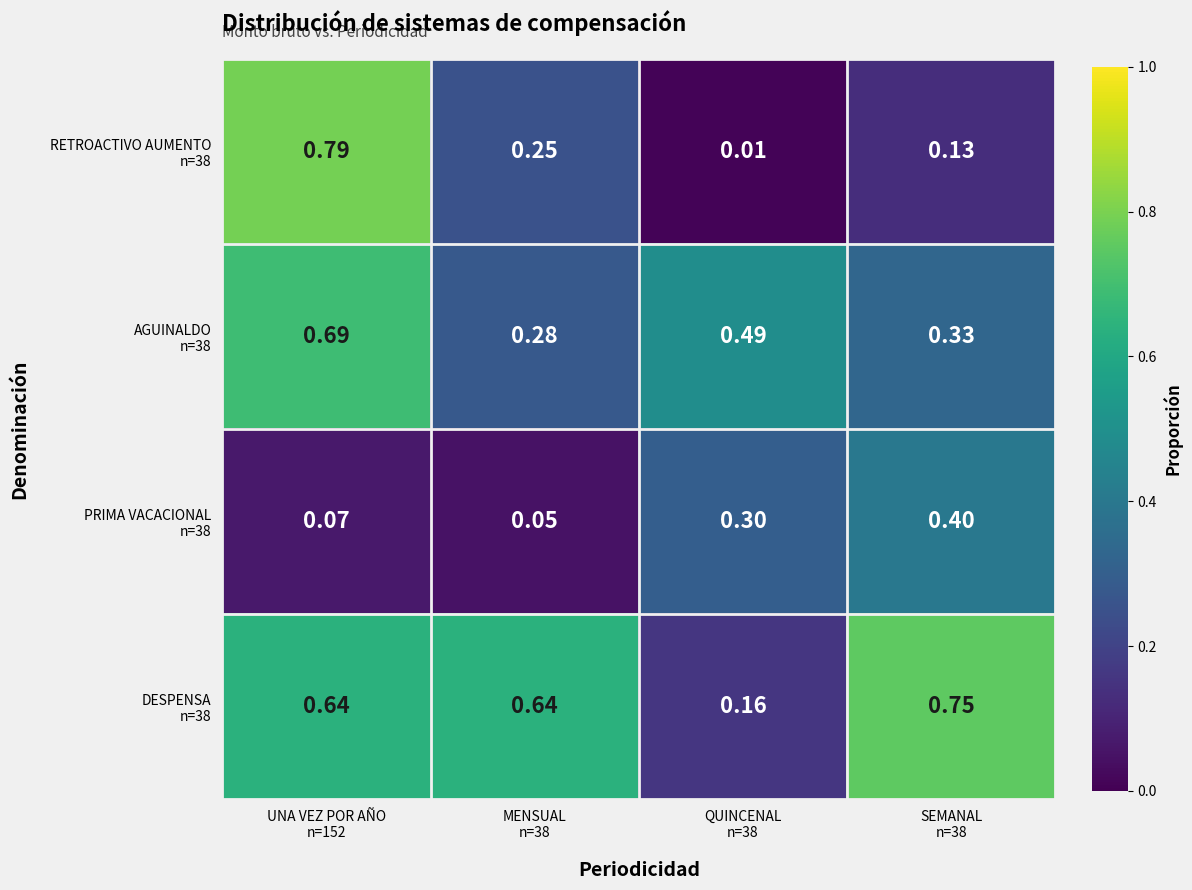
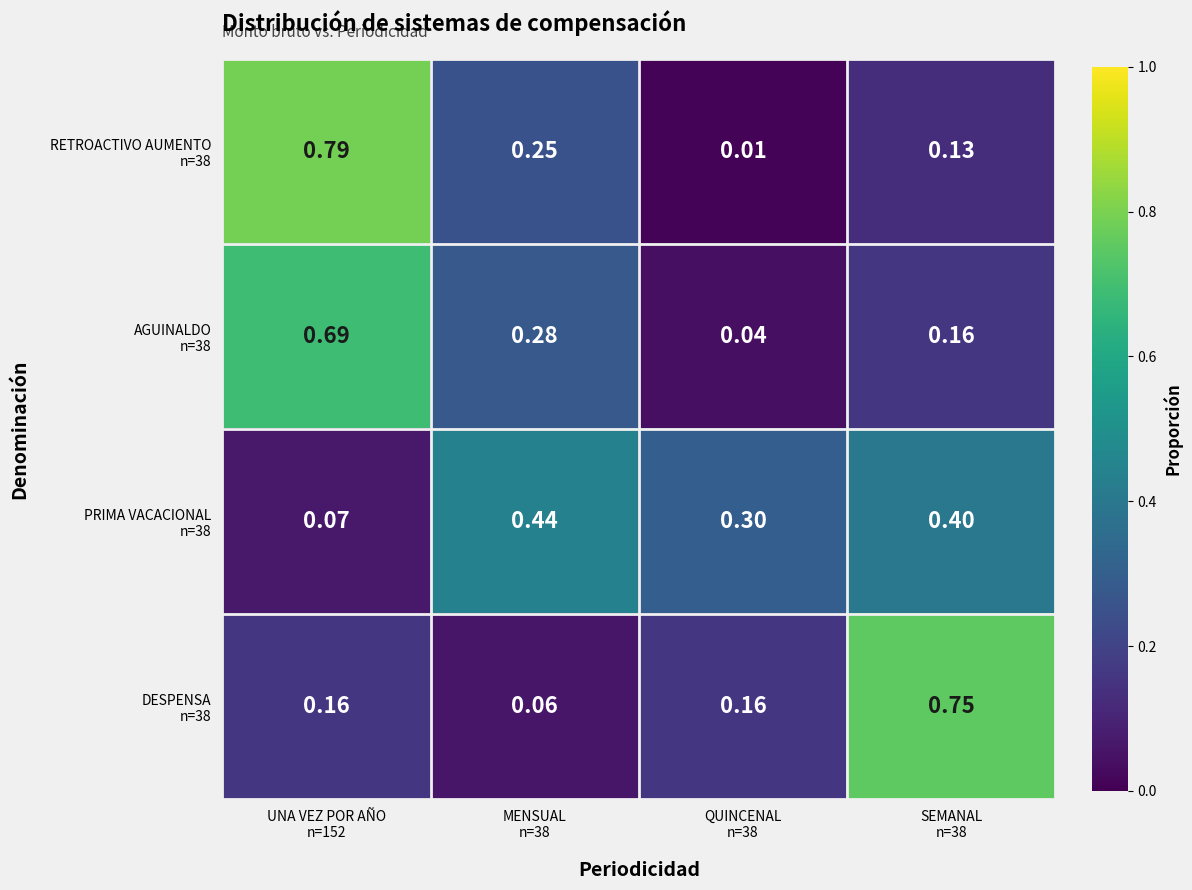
  {
    "RETROACTIVO AUMENTO n=38": {
      "UNA VEZ POR AÑO n=152": 0.79,
      "MENSUAL n=38": 0.25,
      "QUINCENAL n=38": 0.01,
      "SEMANAL n=38": 0.13
    },
    "AGUINALDO n=38": {
      "UNA VEZ POR AÑO n=152": 0.69,
      "MENSUAL n=38": 0.28,
-     "QUINCENAL n=38": 0.49,
-     "SEMANAL n=38": 0.33
+     "QUINCENAL n=38": 0.04,
+     "SEMANAL n=38": 0.16
    },
    "PRIMA VACACIONAL n=38": {
      "UNA VEZ POR AÑO n=152": 0.07,
-     "MENSUAL n=38": 0.05,
+     "MENSUAL n=38": 0.44,
      "QUINCENAL n=38": 0.30,
      "SEMANAL n=38": 0.40
    },
    "DESPENSA n=38": {
-     "UNA VEZ POR AÑO n=152": 0.64,
-     "MENSUAL n=38": 0.64,
+     "UNA VEZ POR AÑO n=152": 0.16,
+     "MENSUAL n=38": 0.06,
      "QUINCENAL n=38": 0.16,
      "SEMANAL n=38": 0.75
    }
  }
